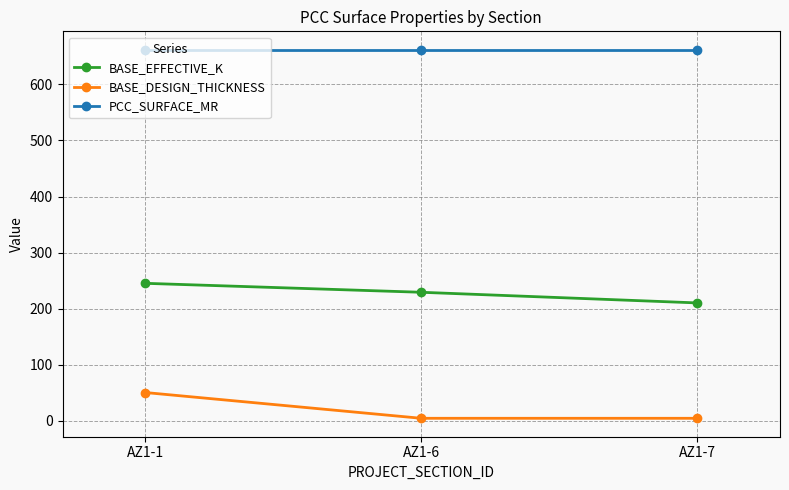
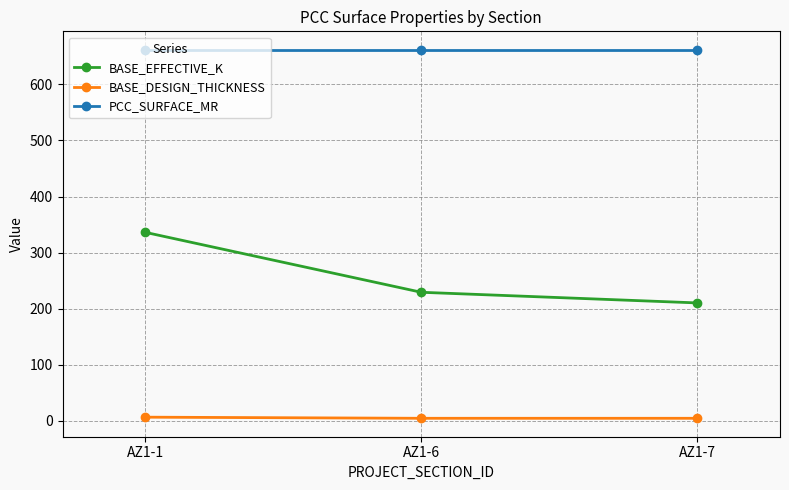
  {
    "BASE_EFFECTIVE_K": {
-     "AZ1-1": 250,
+     "AZ1-1": 340,
      "AZ1-6": 230,
      "AZ1-7": 210
    },
    "BASE_DESIGN_THICKNESS": {
-     "AZ1-1": 50,
+     "AZ1-1": 10,
      "AZ1-6": 0,
      "AZ1-7": 0
    },
    "PCC_SURFACE_MR": {
      "AZ1-6": 660,
      "AZ1-7": 660
    }
  }
